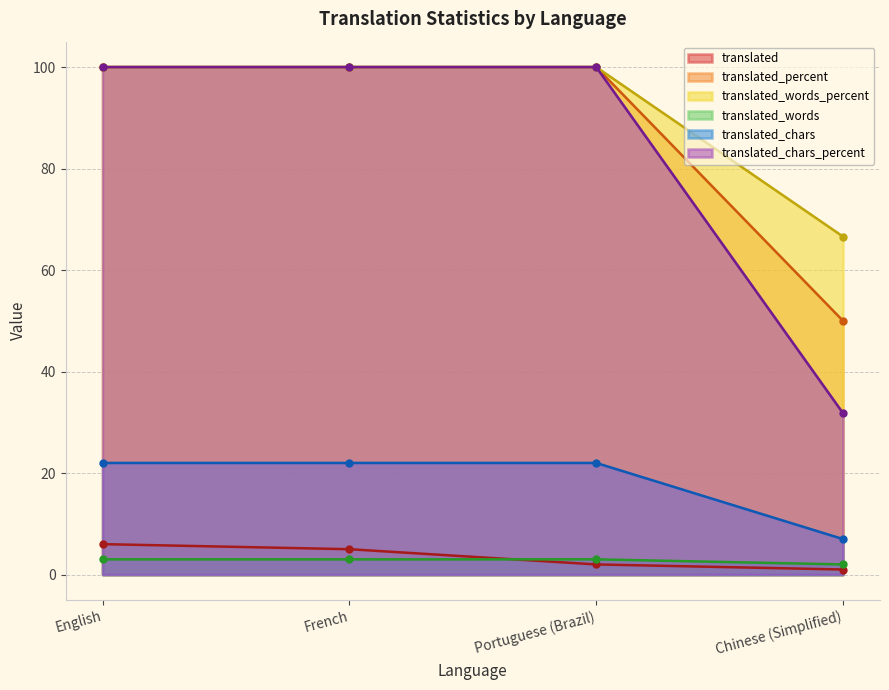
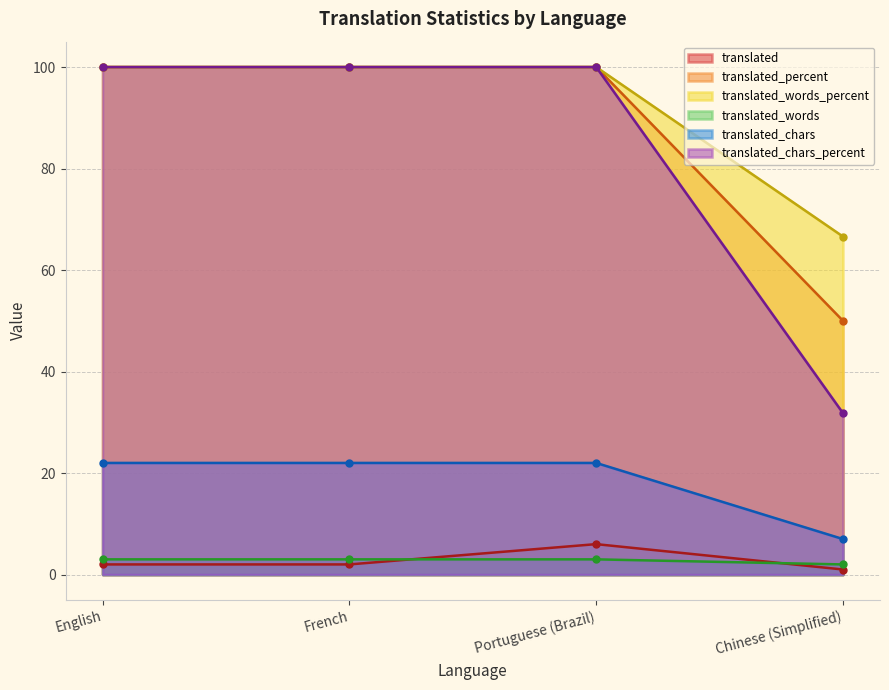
  {
    "translated": {
-     "English": 6,
-     "French": 5,
-     "Portuguese (Brazil)": 2,
+     "English": 2,
+     "French": 2,
+     "Portuguese (Brazil)": 6,
      "Chinese (Simplified)": 1
    },
    "translated_percent": {
      "Chinese (Simplified)": 50
    },
    "translated_words_percent": {
      "Chinese (Simplified)": 67
    },
    "translated_words": {
      "English": 3,
      "French": 3,
      "Portuguese (Brazil)": 3,
      "Chinese (Simplified)": 2
    },
    "translated_chars": {
      "English": 22,
      "French": 22,
      "Portuguese (Brazil)": 22,
      "Chinese (Simplified)": 7
    },
    "translated_chars_percent": {
      "Chinese (Simplified)": 32
    }
  }
